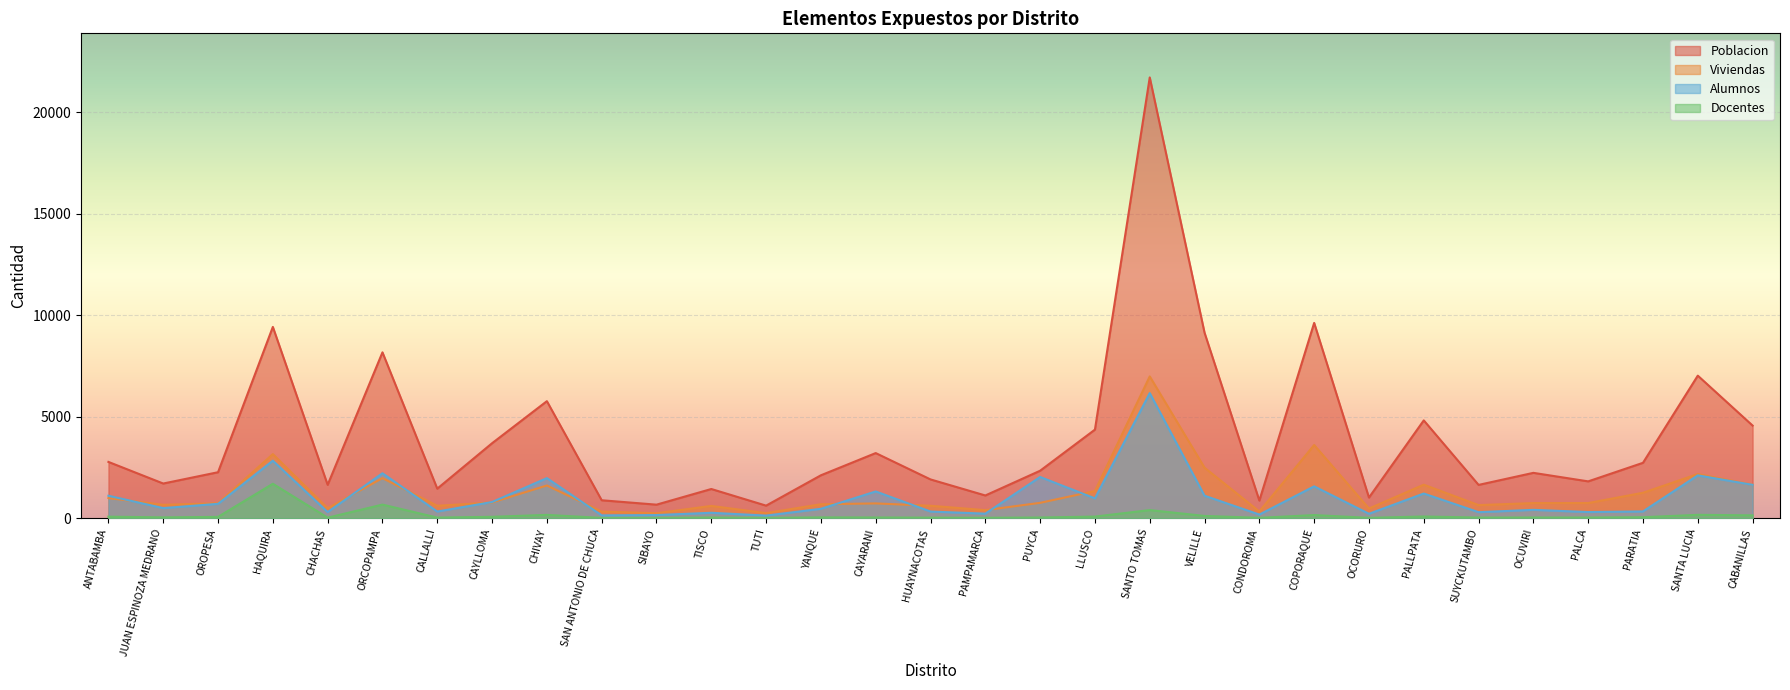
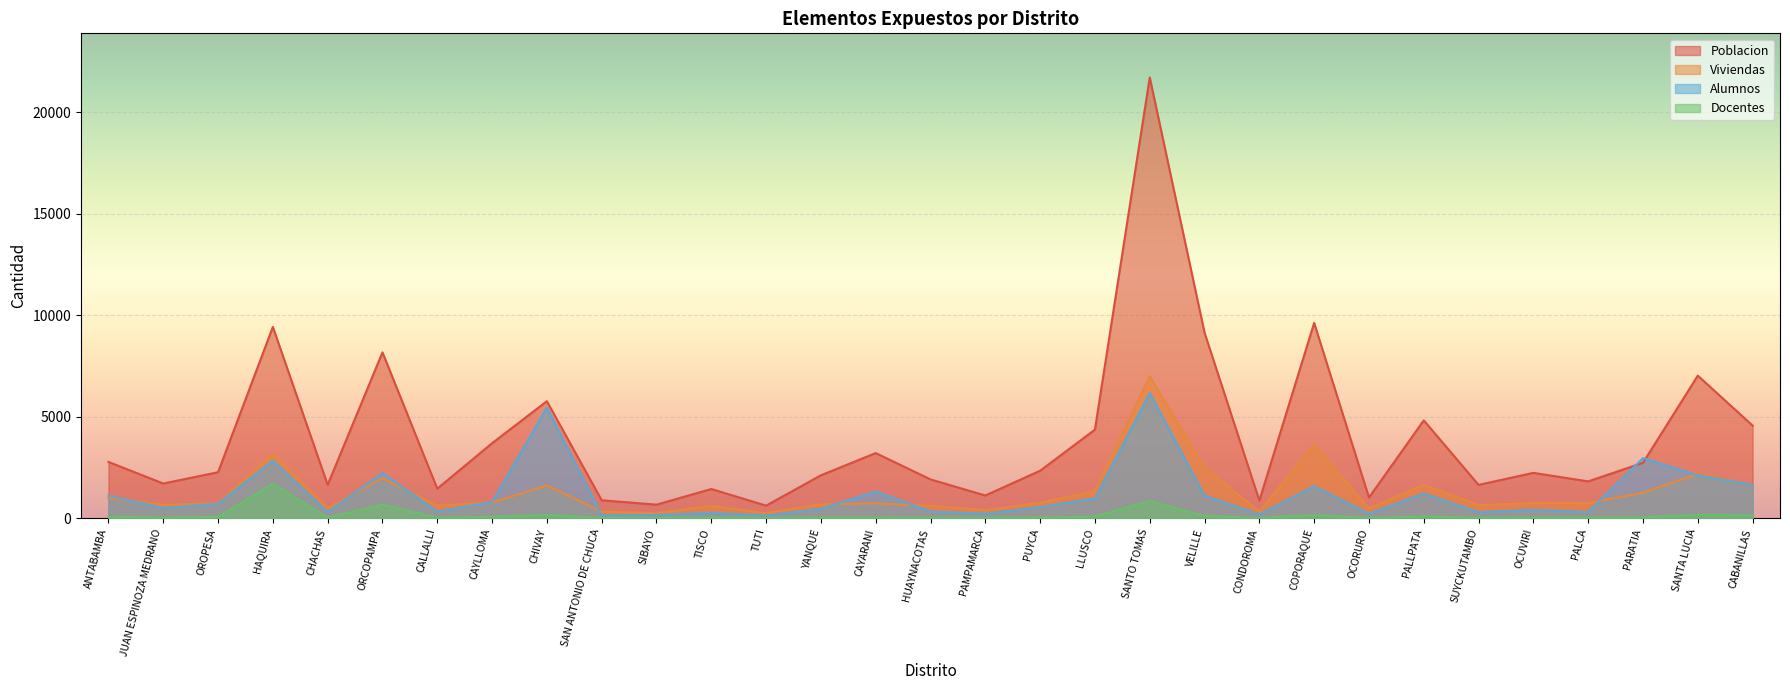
  {
    "Alumnos": {
      "JUAN ESPINOZA MEDRANO": 500,
      "HAQUIRA": 2800,
      "CHACHAS": 300,
      "ORCOPAMPA": 2200,
      "CALLALLI": 300,
-     "CHIVAY": 2000,
+     "CHIVAY": 5500,
      "TISCO": 300,
      "YANQUE": 500,
      "CAYARANI": 1300,
      "HUAYNACOTAS": 300,
      "PAMPAMARCA": 200,
-     "PUYCA": 2000,
+     "PUYCA": 500,
      "LLUSCO": 1000,
      "SANTO TOMAS": 6200,
      "VELILLE": 1100,
      "CONDOROMA": 200,
      "COPORAQUE": 1600,
      "OCORURO": 200,
      "PALLPATA": 1200,
      "SUYCKUTAMBO": 300,
      "OCUVIRI": 400,
      "PALCA": 300,
-     "PARATIA": 300
+     "PARATIA": 3000
    },
    "Docentes": {
      "ANTABAMBA": 100,
      "JUAN ESPINOZA MEDRANO": 0,
      "OROPESA": 100,
      "HAQUIRA": 1700,
      "CHACHAS": 0,
      "ORCOPAMPA": 700,
      "CALLALLI": 0,
      "CAYLLOMA": 100,
      "CHIVAY": 200,
      "SIBAYO": 0,
      "TISCO": 0,
      "YANQUE": 0,
      "CAYARANI": 0,
      "HUAYNACOTAS": 0,
      "PAMPAMARCA": 0,
      "PUYCA": 0,
      "LLUSCO": 100,
-     "SANTO TOMAS": 400,
+     "SANTO TOMAS": 800,
      "VELILLE": 100,
      "CONDOROMA": 0,
      "COPORAQUE": 200,
      "OCORURO": 0,
      "PALLPATA": 100,
      "SUYCKUTAMBO": 0,
      "OCUVIRI": 0,
      "PALCA": 0,
      "PARATIA": 100,
      "SANTA LUCIA": 200,
      "CABANILLAS": 100
    }
  }
